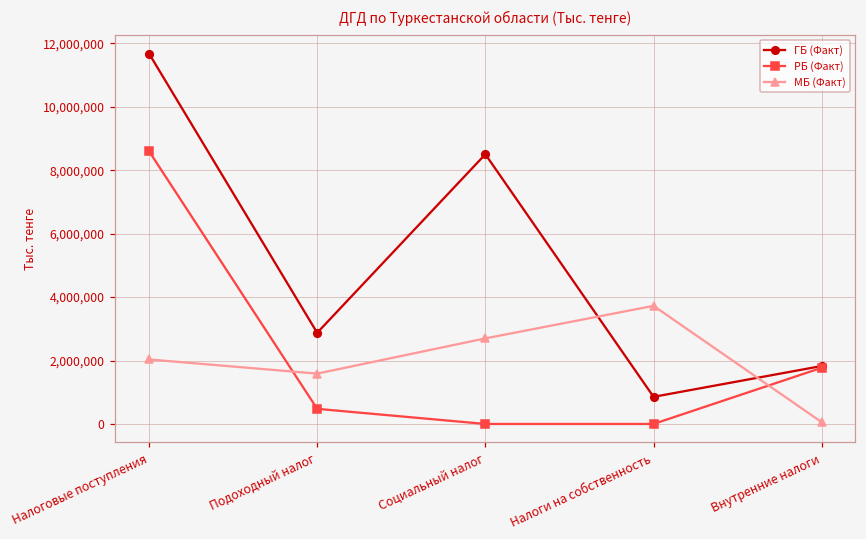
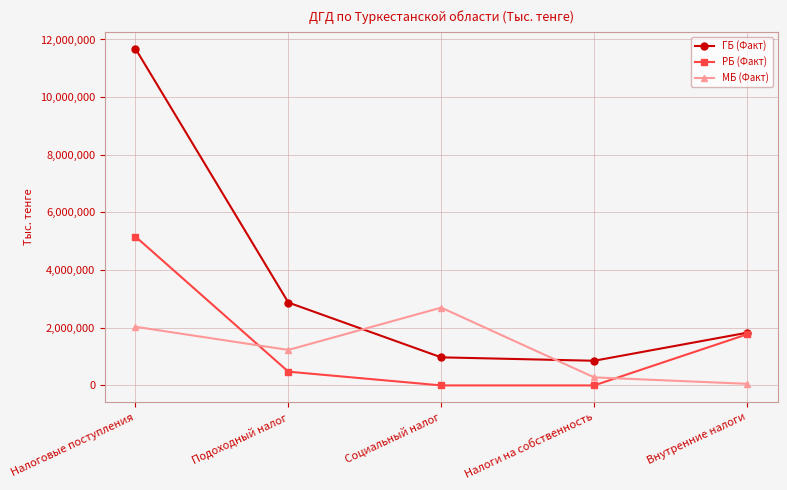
  {
    "ГБ (Факт)": {
      "Налоговые поступления": "11,700,000",
      "Подоходный налог": "2,900,000",
-     "Социальный налог": "8,500,000",
+     "Социальный налог": "1,000,000",
      "Налоги на собственность": "900,000"
    },
    "РБ (Факт)": {
-     "Налоговые поступления": "8,600,000",
+     "Налоговые поступления": "5,200,000",
      "Подоходный налог": "500,000",
      "Социальный налог": "0",
      "Налоги на собственность": "0"
    },
    "МБ (Факт)": {
      "Налоговые поступления": "2,000,000",
-     "Подоходный налог": "1,600,000",
+     "Подоходный налог": "1,200,000",
      "Социальный налог": "2,700,000",
-     "Налоги на собственность": "3,700,000",
+     "Налоги на собственность": "300,000",
      "Внутренние налоги": "100,000"
    }
  }
